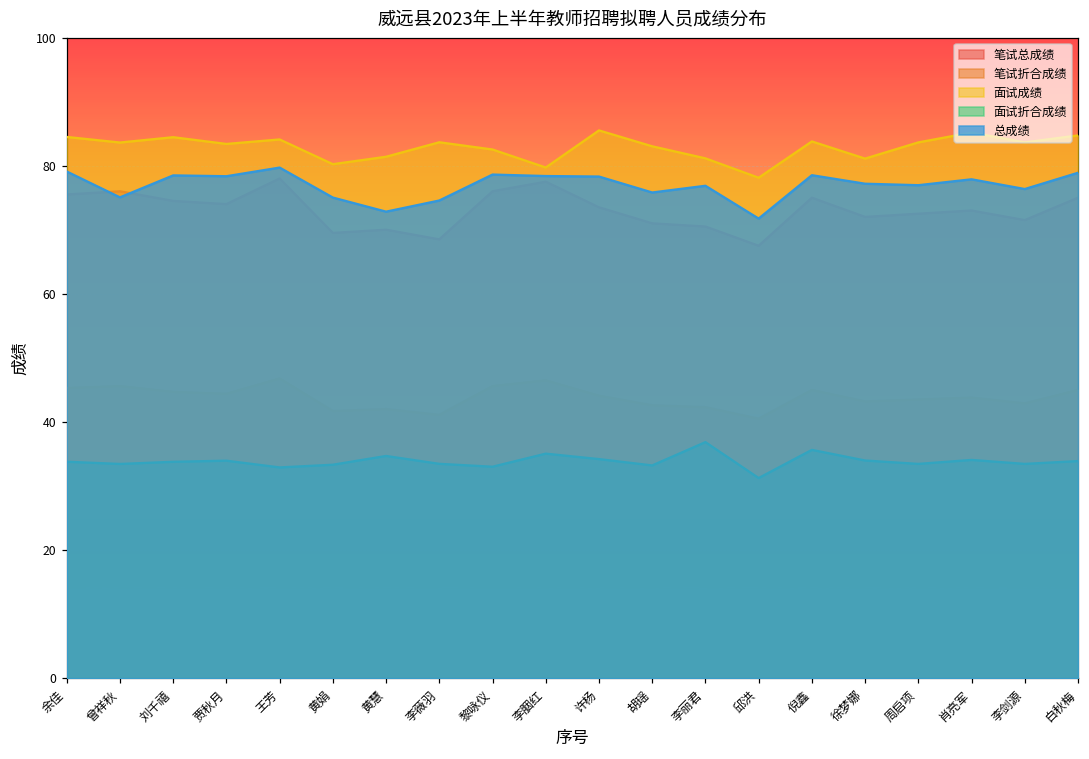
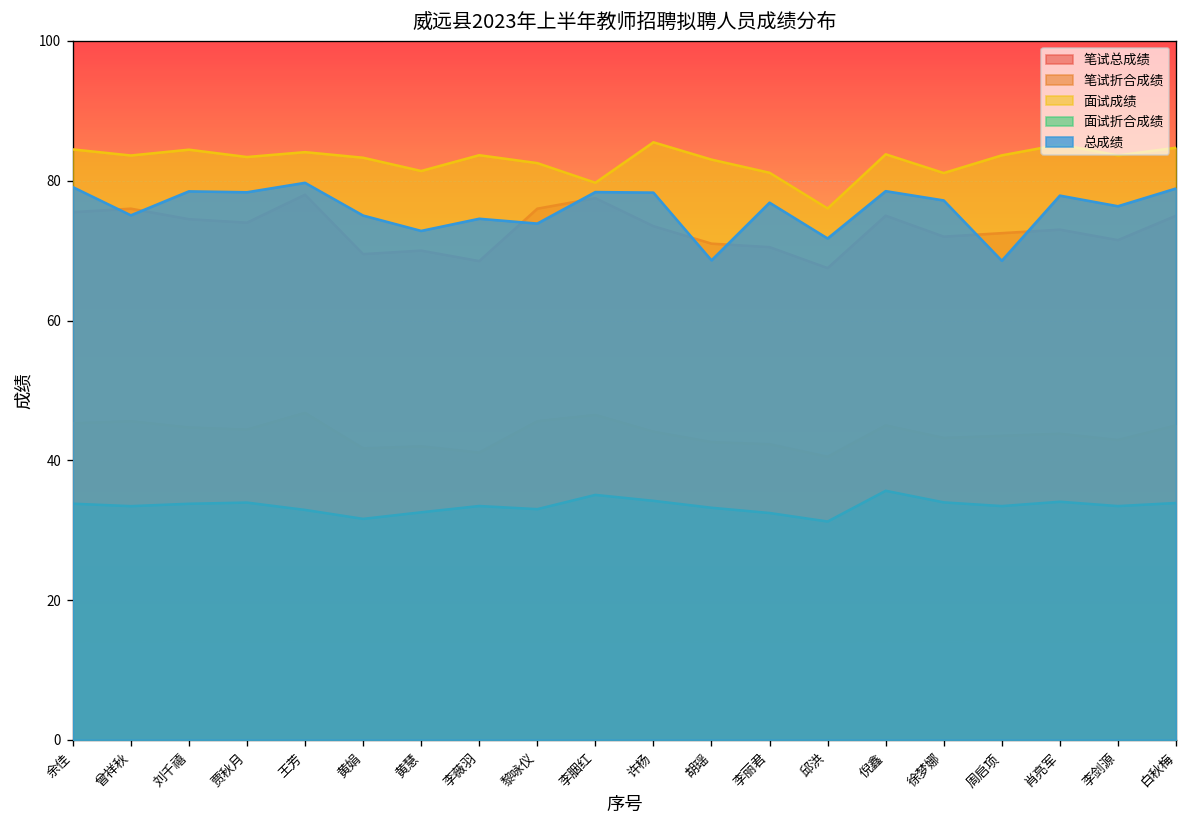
  {
    "面试成绩": {
      "余佳": 84,
      "曾祥秋": 84,
      "刘千禧": 84,
      "贾秋月": 83,
      "王芳": 84,
-     "黄娟": 80,
+     "黄娟": 83,
      "黄慧": 81,
      "李薇羽": 84,
      "黎咏仪": 83,
      "李胭红": 80,
      "许杨": 86,
      "胡瑶": 83,
      "李丽君": 81,
-     "邱洪": 78,
+     "邱洪": 76,
      "倪鑫": 84,
      "徐梦娜": 81,
      "周启项": 84,
      "李剑源": 84,
      "白秋梅": 85
    },
    "面试折合成绩": {
      "余佳": 34,
      "曾祥秋": 33,
      "刘千禧": 34,
      "贾秋月": 34,
      "王芳": 33,
-     "黄娟": 33,
-     "黄慧": 35,
+     "黄娟": 32,
+     "黄慧": 33,
      "李薇羽": 33,
      "黎咏仪": 33,
      "李胭红": 35,
      "许杨": 34,
      "胡瑶": 33,
-     "李丽君": 37,
+     "李丽君": 32,
      "邱洪": 31,
      "倪鑫": 36,
      "徐梦娜": 34,
      "周启项": 33,
      "肖亮军": 34,
      "李剑源": 33,
      "白秋梅": 34
    },
    "总成绩": {
      "余佳": 79,
      "曾祥秋": 75,
      "刘千禧": 78,
      "贾秋月": 78,
      "王芳": 80,
      "黄娟": 75,
      "黄慧": 73,
      "李薇羽": 75,
-     "黎咏仪": 79,
+     "黎咏仪": 74,
      "李胭红": 78,
      "许杨": 78,
-     "胡瑶": 76,
+     "胡瑶": 69,
      "李丽君": 77,
      "邱洪": 72,
      "倪鑫": 79,
      "徐梦娜": 77,
-     "周启项": 77,
+     "周启项": 69,
      "肖亮军": 78,
      "李剑源": 76,
      "白秋梅": 79
    }
  }
